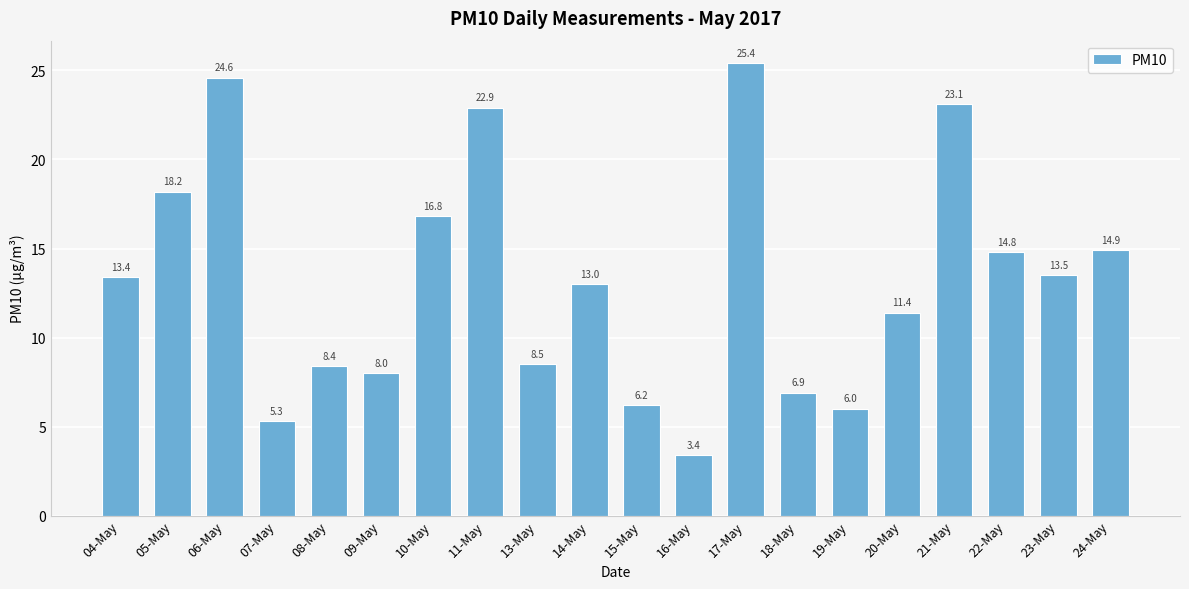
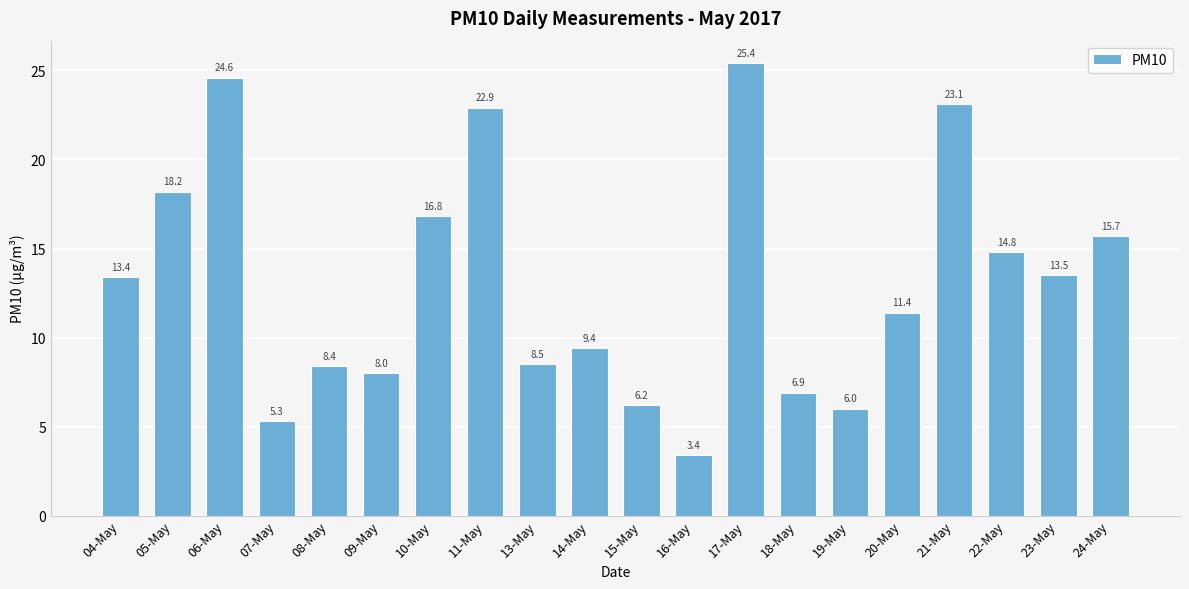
  {
    "04-May": 13.4,
    "05-May": 18.2,
    "06-May": 24.6,
    "07-May": 5.3,
    "08-May": 8.4,
    "09-May": 8.0,
    "10-May": 16.8,
    "11-May": 22.9,
    "13-May": 8.5,
-   "14-May": 13.0,
+   "14-May": 9.4,
    "15-May": 6.2,
    "16-May": 3.4,
    "17-May": 25.4,
    "18-May": 6.9,
    "19-May": 6.0,
    "20-May": 11.4,
    "21-May": 23.1,
    "22-May": 14.8,
    "23-May": 13.5,
-   "24-May": 14.9
+   "24-May": 15.7
  }
